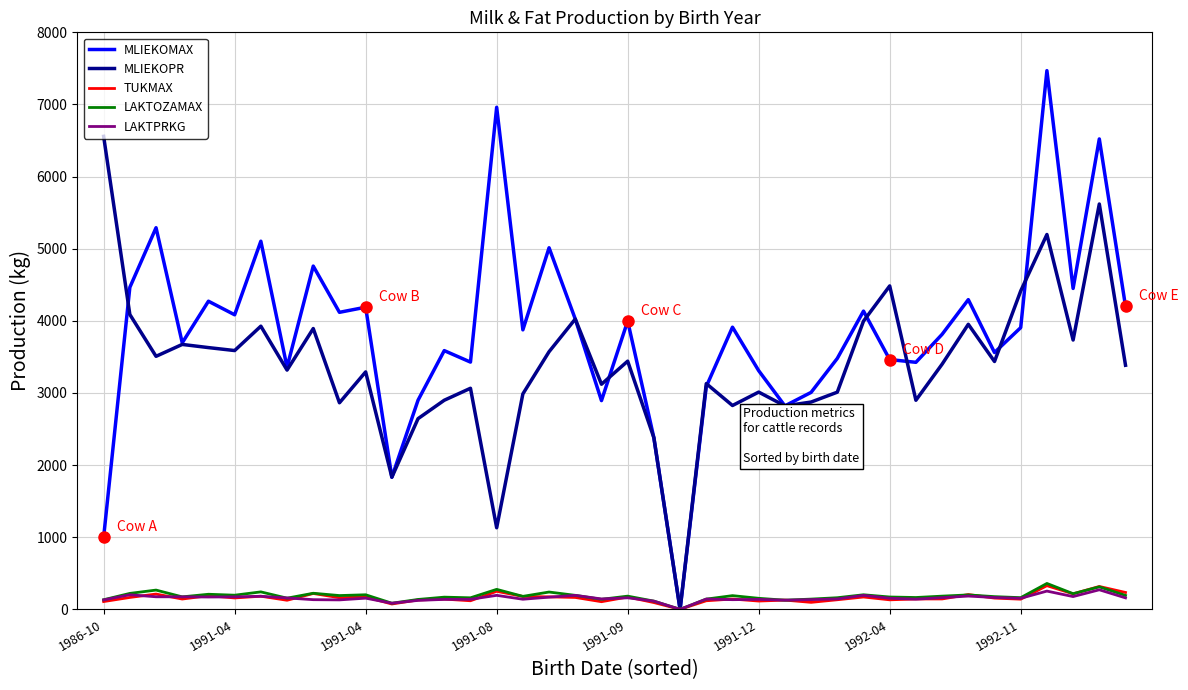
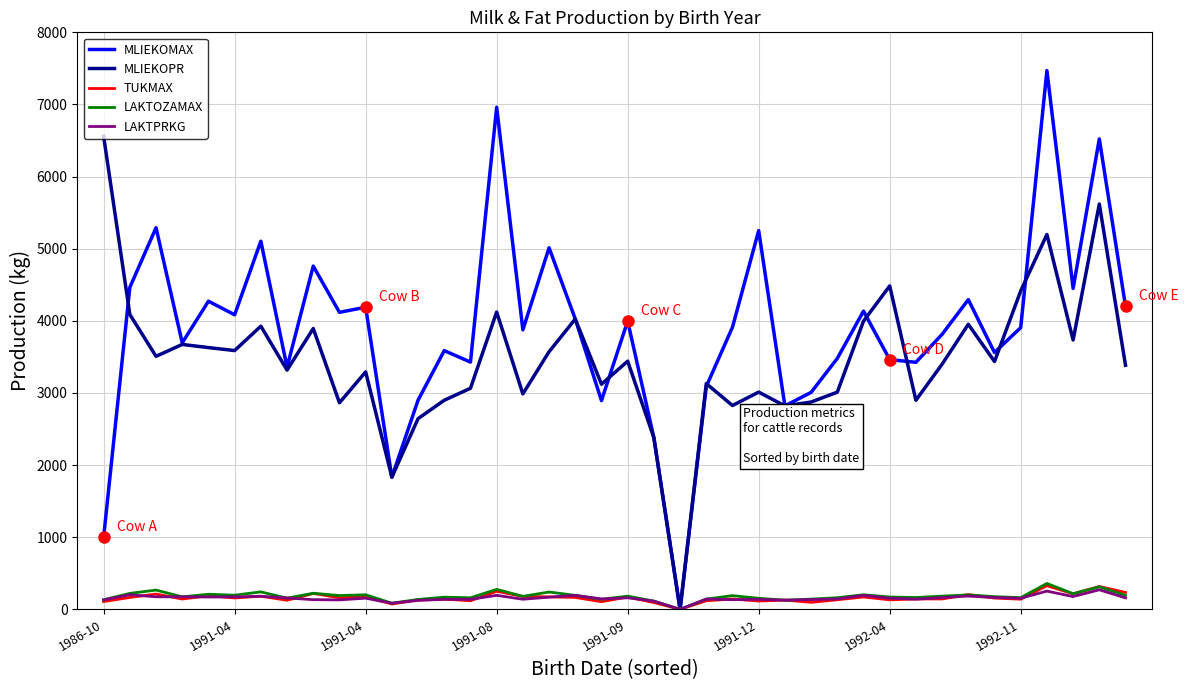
  {
    "MLIEKOMAX": {
      "1991-08": 7000,
-     "1991-12": 3300,
+     "1991-12": 5300,
      "1992-11": 3900
    },
    "MLIEKOPR": {
-     "1991-08": 1100,
+     "1991-08": 4100,
      "1991-09": 3400,
      "1991-12": 3000,
      "1992-04": 4500,
      "1992-11": 4400
    },
    "LAKTPRKG": {
      "1991-08": 200
    }
  }
